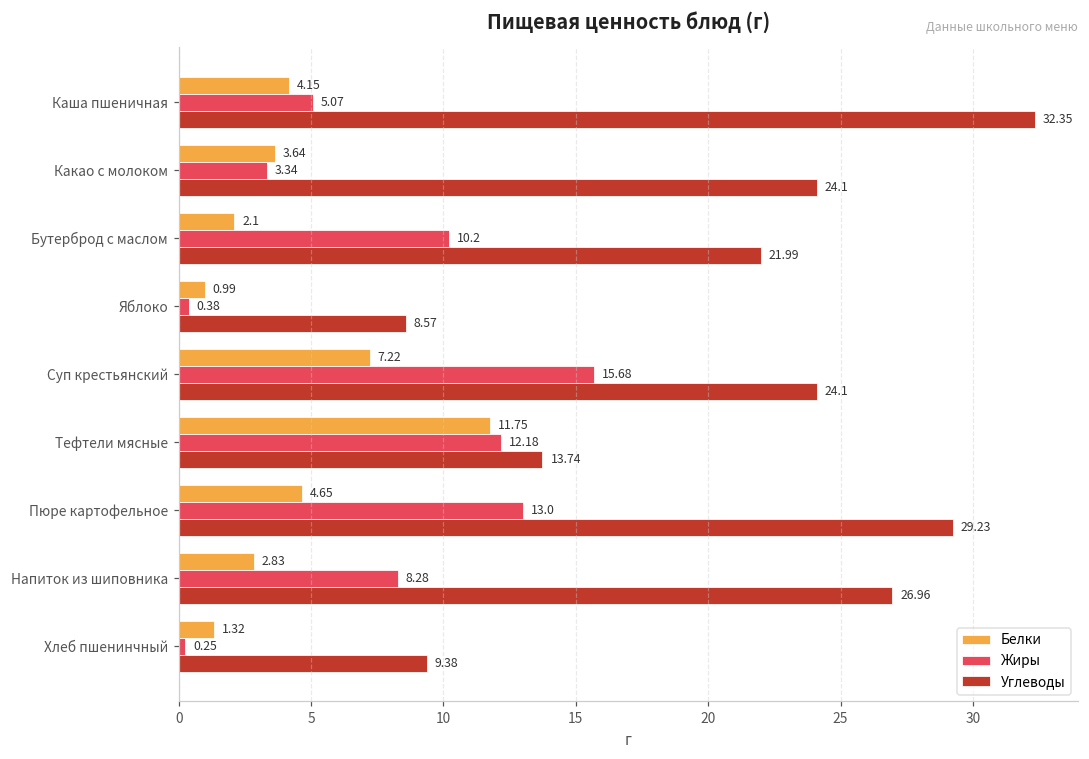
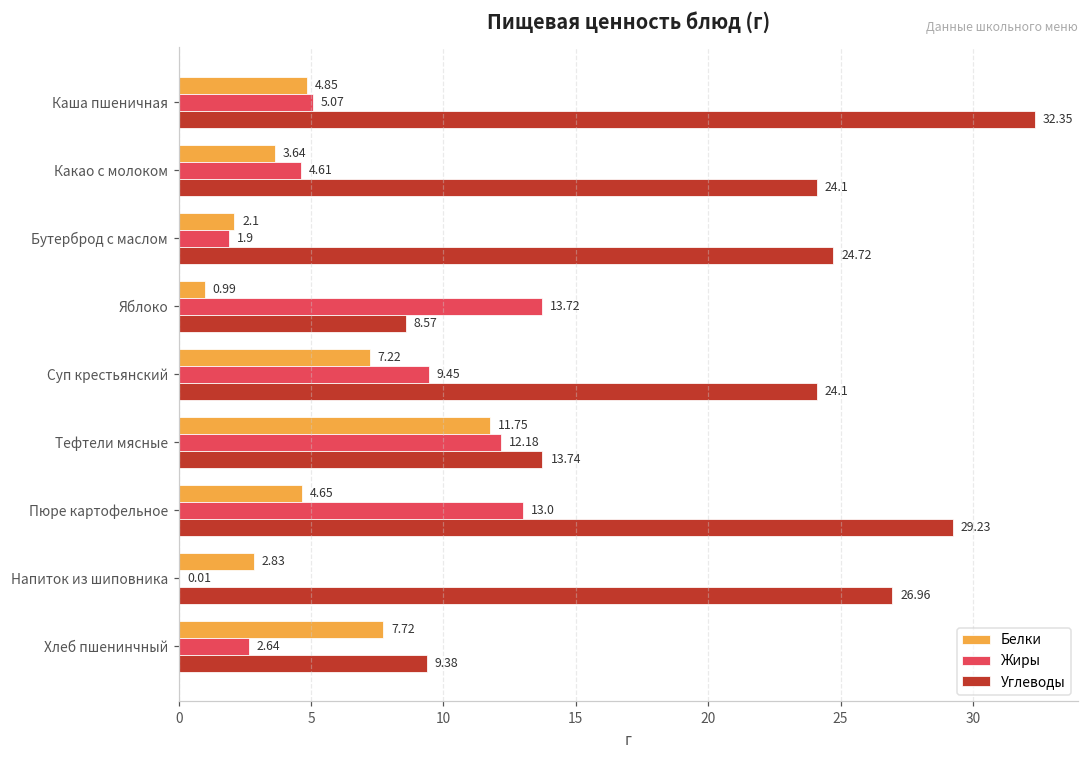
  {
    "Белки": {
-     "Каша пшеничная": 4.15,
+     "Каша пшеничная": 4.85,
      "Какао с молоком": 3.64,
      "Бутерброд с маслом": 2.1,
      "Яблоко": 0.99,
      "Суп крестьянский": 7.22,
      "Тефтели мясные": 11.75,
      "Пюре картофельное": 4.65,
      "Напиток из шиповника": 2.83,
-     "Хлеб пшенинчный": 1.32
+     "Хлеб пшенинчный": 7.72
    },
    "Жиры": {
      "Каша пшеничная": 5.07,
-     "Какао с молоком": 3.34,
-     "Бутерброд с маслом": 10.2,
-     "Яблоко": 0.38,
-     "Суп крестьянский": 15.68,
+     "Какао с молоком": 4.61,
+     "Бутерброд с маслом": 1.9,
+     "Яблоко": 13.72,
+     "Суп крестьянский": 9.45,
      "Тефтели мясные": 12.18,
      "Пюре картофельное": 13.0,
-     "Напиток из шиповника": 8.28,
-     "Хлеб пшенинчный": 0.25
+     "Напиток из шиповника": 0.01,
+     "Хлеб пшенинчный": 2.64
    },
    "Углеводы": {
      "Каша пшеничная": 32.35,
      "Какао с молоком": 24.1,
-     "Бутерброд с маслом": 21.99,
+     "Бутерброд с маслом": 24.72,
      "Яблоко": 8.57,
      "Суп крестьянский": 24.1,
      "Тефтели мясные": 13.74,
      "Пюре картофельное": 29.23,
      "Напиток из шиповника": 26.96,
      "Хлеб пшенинчный": 9.38
    }
  }
